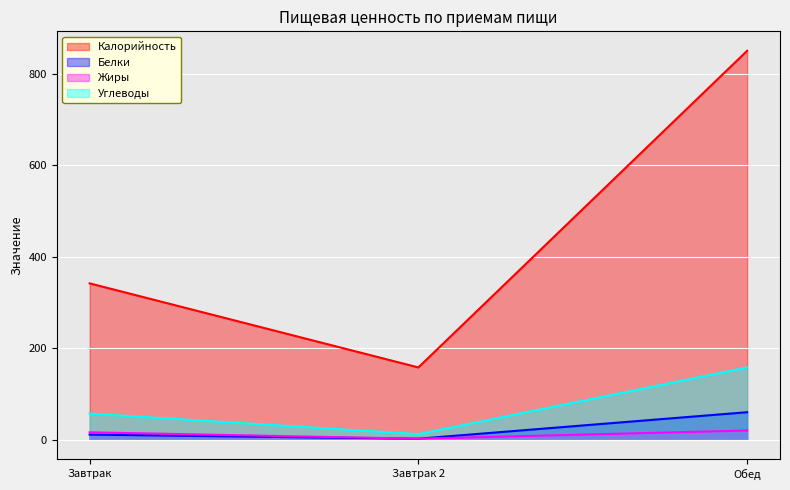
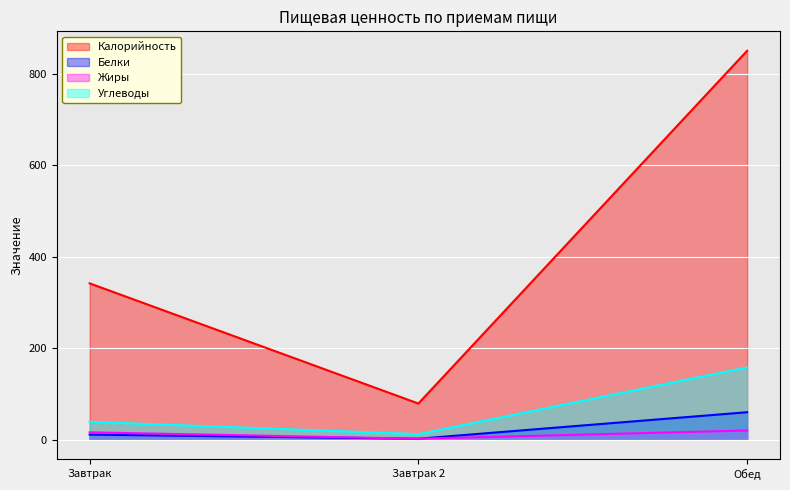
  {
    "Калорийность": {
      "Завтрак": 340,
-     "Завтрак 2": 160,
+     "Завтрак 2": 80,
      "Обед": 850
    },
    "Белки": {
      "Обед": 60
    },
    "Жиры": {
      "Обед": 20
    },
    "Углеводы": {
-     "Завтрак": 60,
+     "Завтрак": 40,
      "Завтрак 2": 10,
      "Обед": 160
    }
  }
